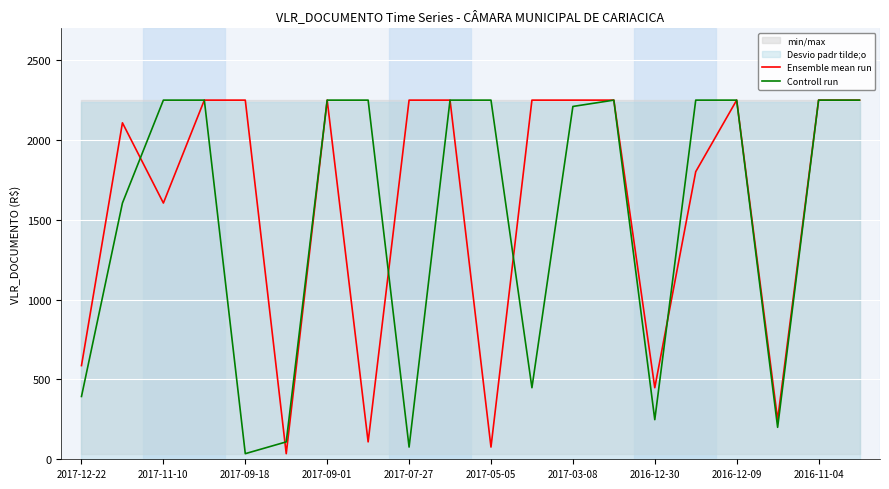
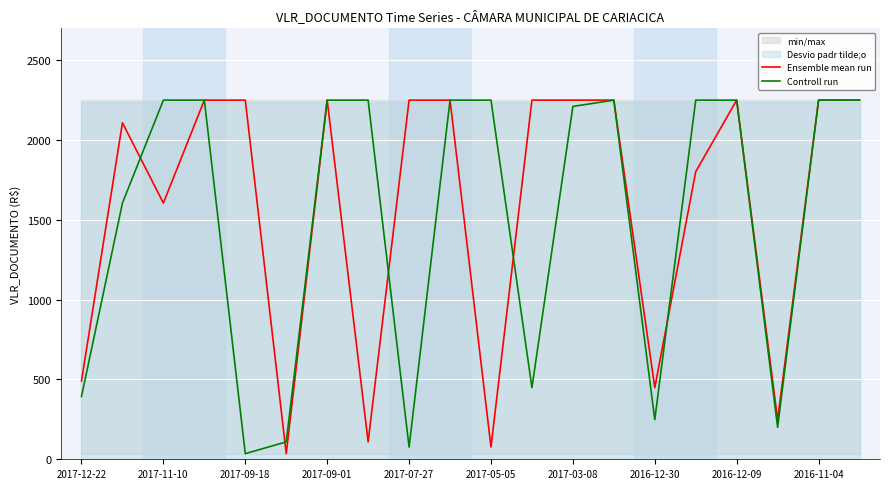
  {
    "Ensemble mean run": {
-     "2017-12-22": 590
+     "2017-12-22": 490
    },
    "Controll run": {
      "2017-12-22": 390,
      "2017-09-18": 40,
      "2017-03-08": 2210
    }
  }
